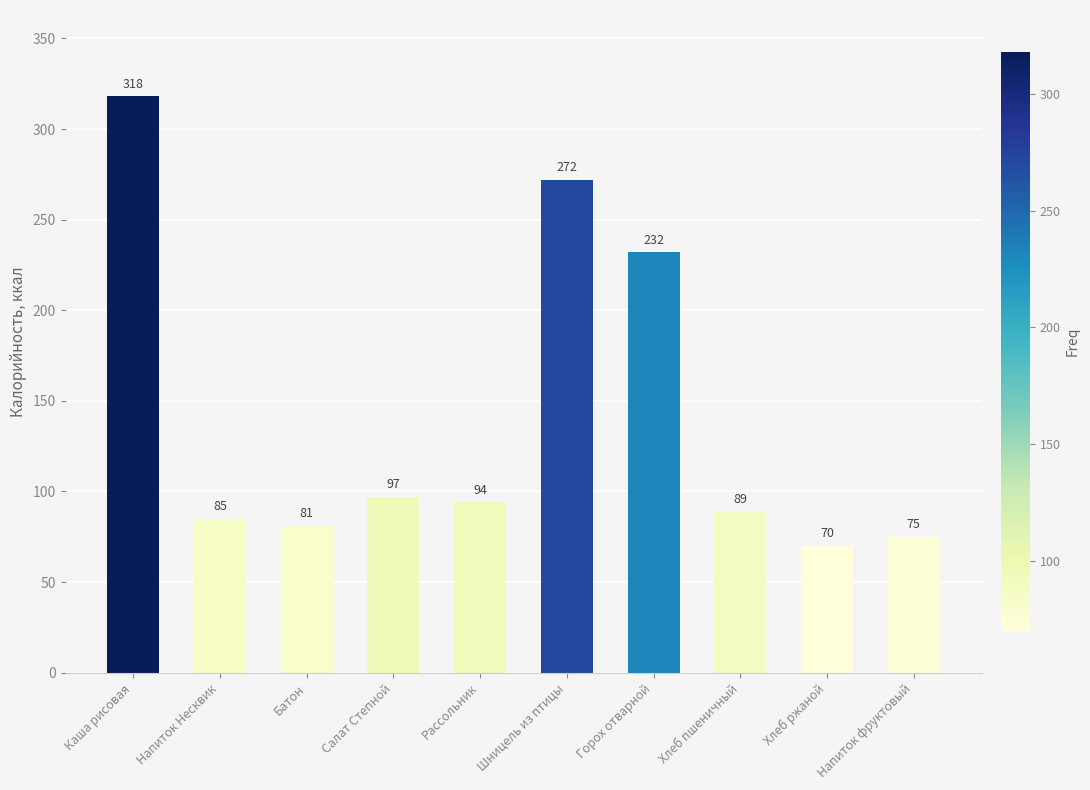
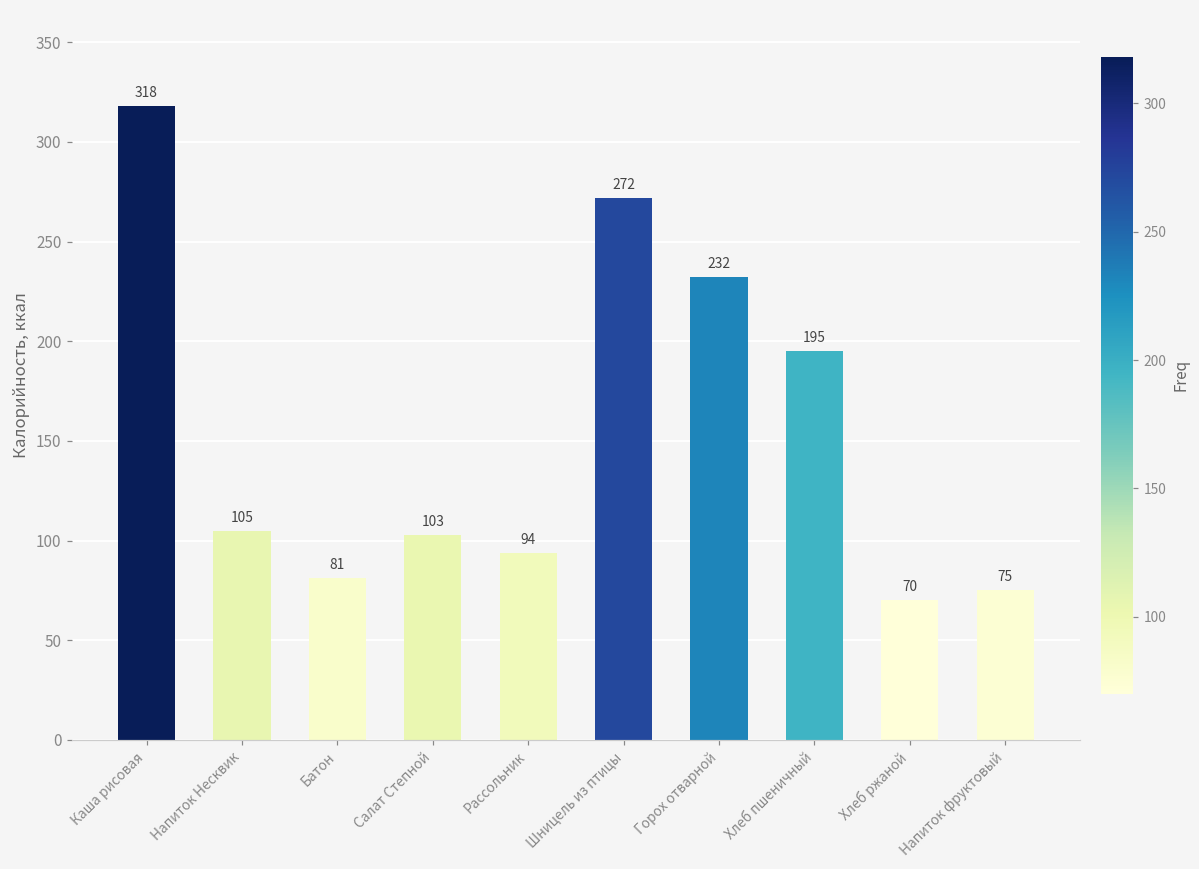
  {
    "Каша рисовая": 318,
-   "Напиток Несквик": 85,
+   "Напиток Несквик": 105,
    "Батон": 81,
-   "Салат Степной": 97,
+   "Салат Степной": 103,
    "Рассольник": 94,
    "Шницель из птицы": 272,
    "Горох отварной": 232,
-   "Хлеб пшеничный": 89,
+   "Хлеб пшеничный": 195,
    "Хлеб ржаной": 70,
    "Напиток фруктовый": 75
  }
